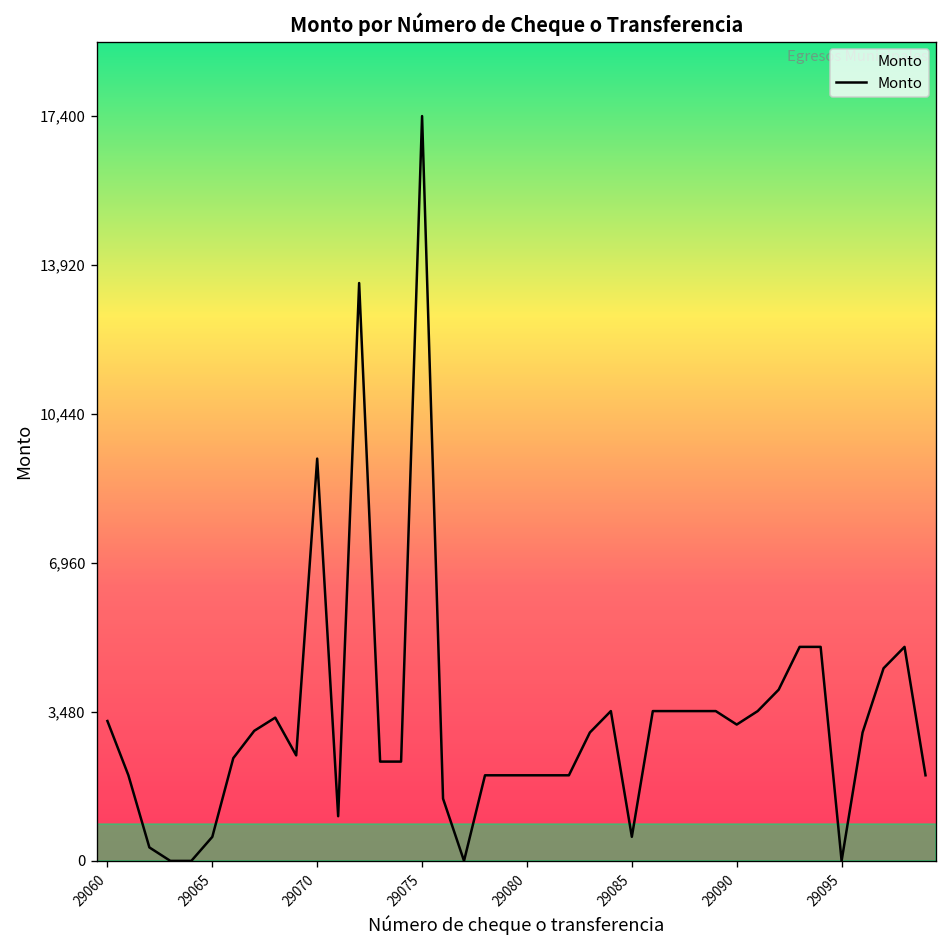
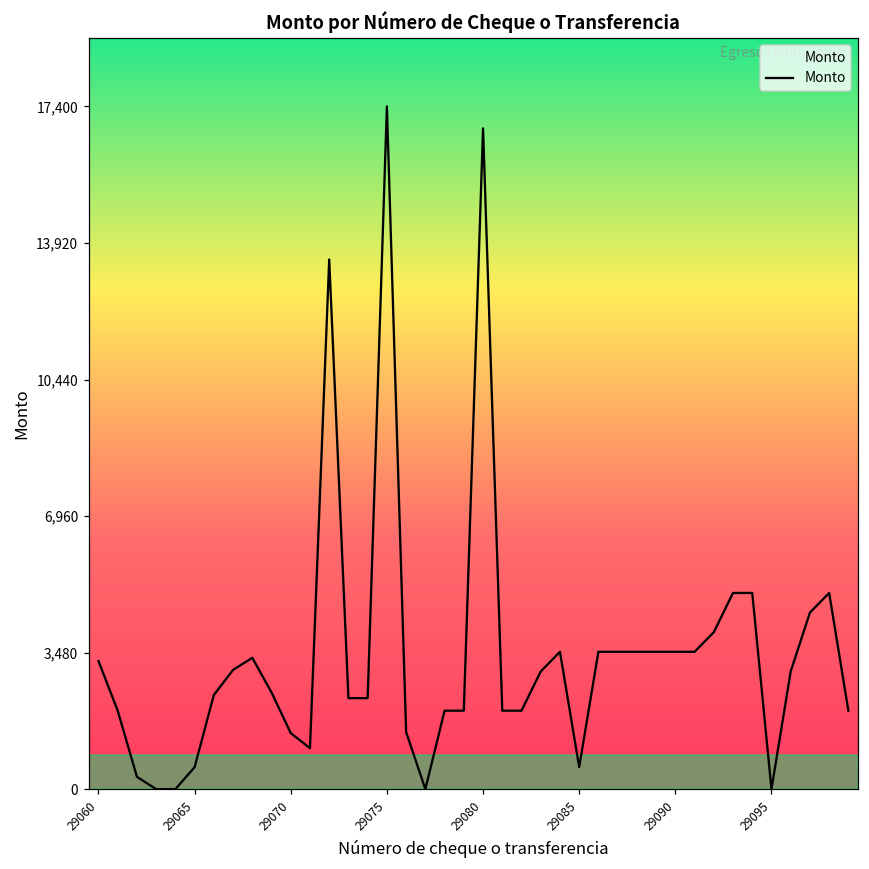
  {
    "29060": "3,300",
-   "29070": "9,400",
+   "29070": "1,400",
    "29075": "17,400",
-   "29080": "2,000",
-   "29090": "3,200"
+   "29080": "16,800",
+   "29090": "3,500"
  }
